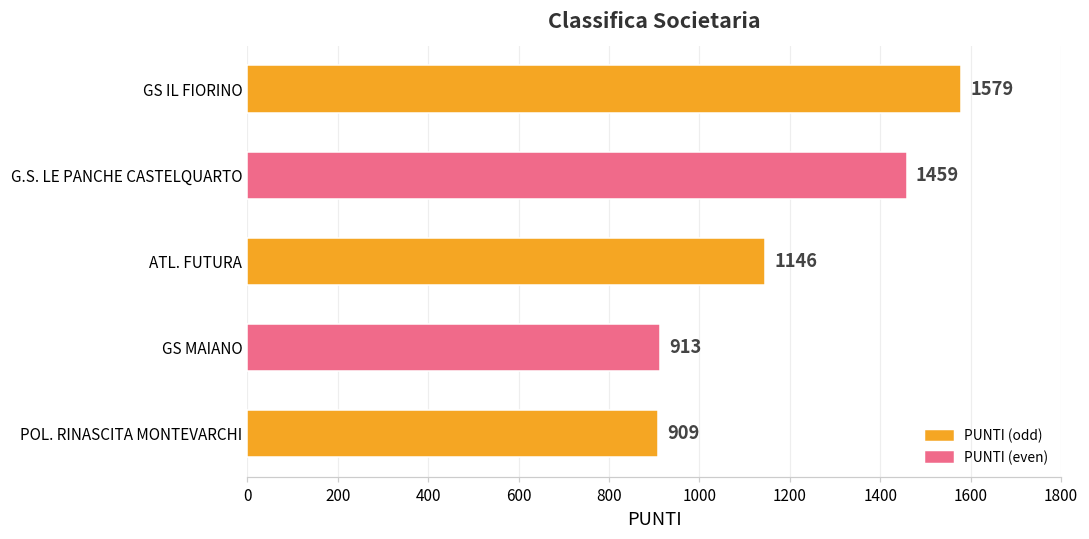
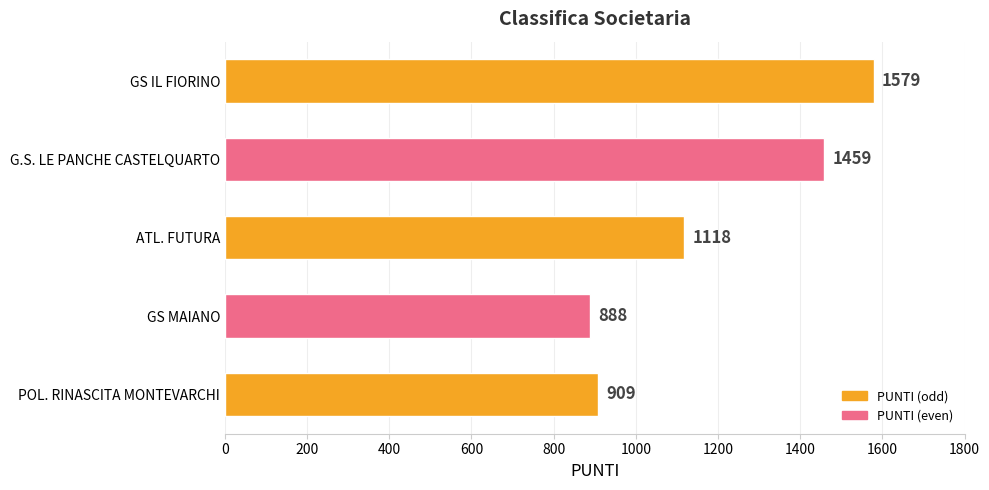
  {
    "GS IL FIORINO": 1579,
    "G.S. LE PANCHE CASTELQUARTO": 1459,
-   "ATL. FUTURA": 1146,
-   "GS MAIANO": 913,
+   "ATL. FUTURA": 1118,
+   "GS MAIANO": 888,
    "POL. RINASCITA MONTEVARCHI": 909
  }
